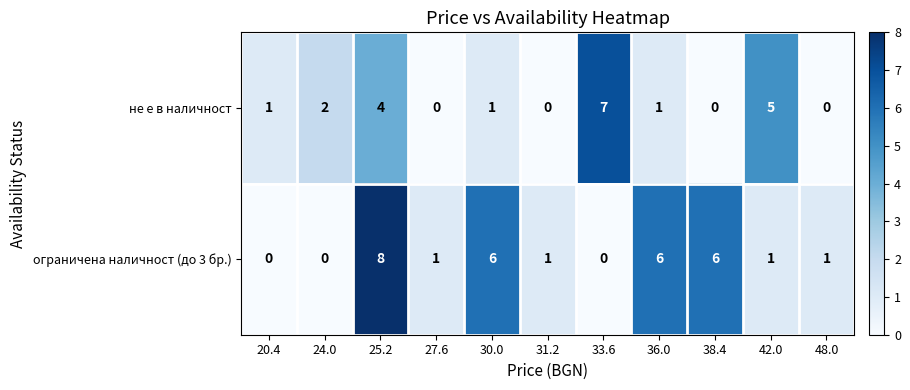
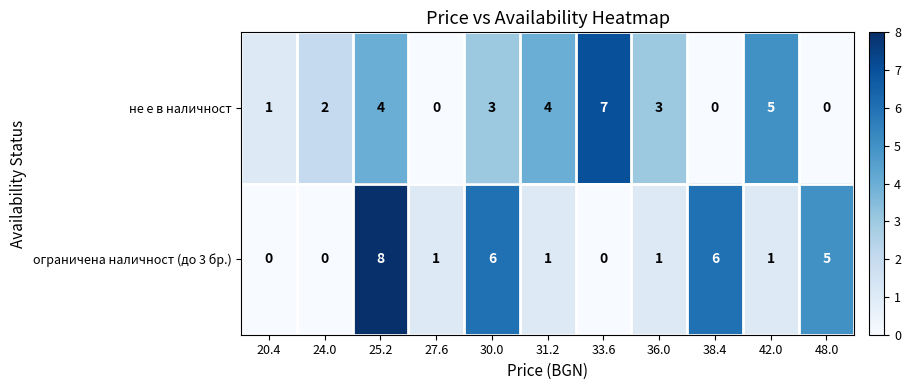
  {
    "не е в наличност": {
      "20.4": 1,
      "24.0": 2,
      "25.2": 4,
      "27.6": 0,
-     "30.0": 1,
-     "31.2": 0,
+     "30.0": 3,
+     "31.2": 4,
      "33.6": 7,
-     "36.0": 1,
+     "36.0": 3,
      "38.4": 0,
      "42.0": 5,
      "48.0": 0
    },
    "ограничена наличност (до 3 бр.)": {
      "20.4": 0,
      "24.0": 0,
      "25.2": 8,
      "27.6": 1,
      "30.0": 6,
      "31.2": 1,
      "33.6": 0,
-     "36.0": 6,
+     "36.0": 1,
      "38.4": 6,
      "42.0": 1,
-     "48.0": 1
+     "48.0": 5
    }
  }
